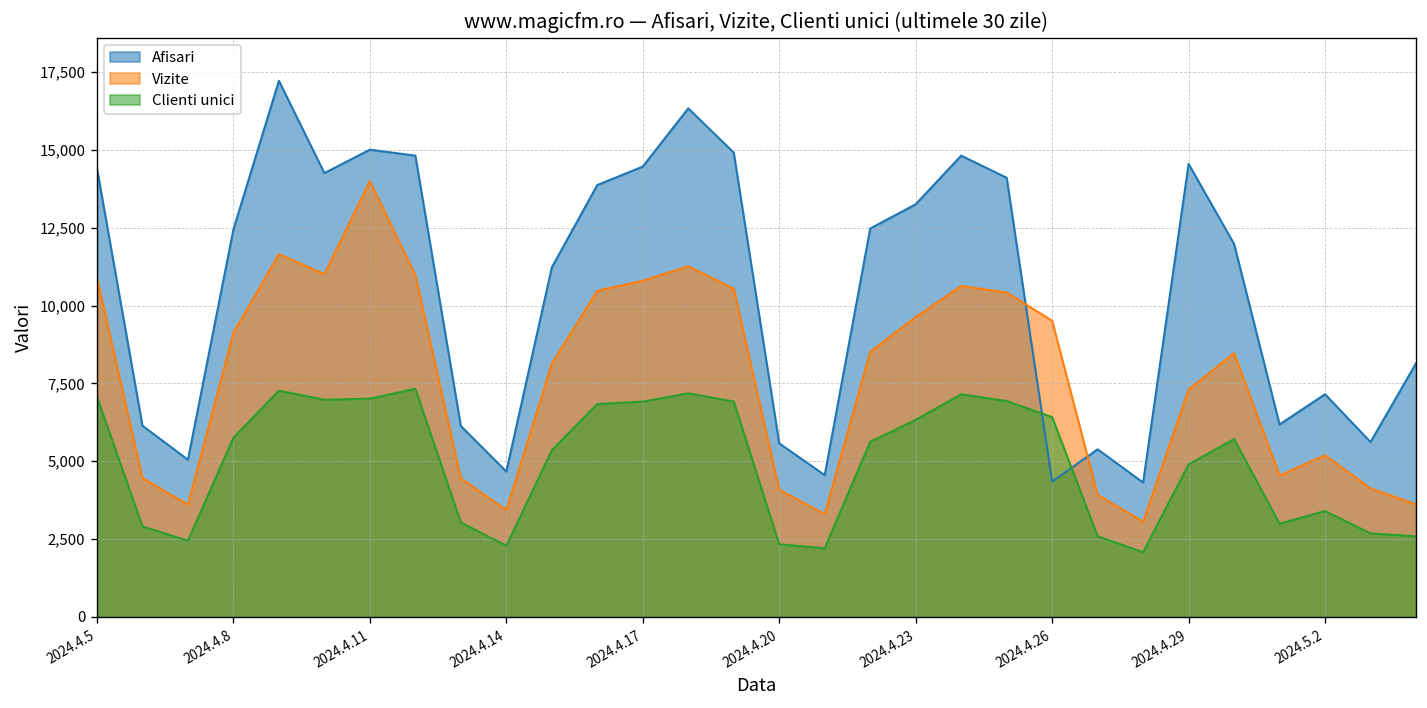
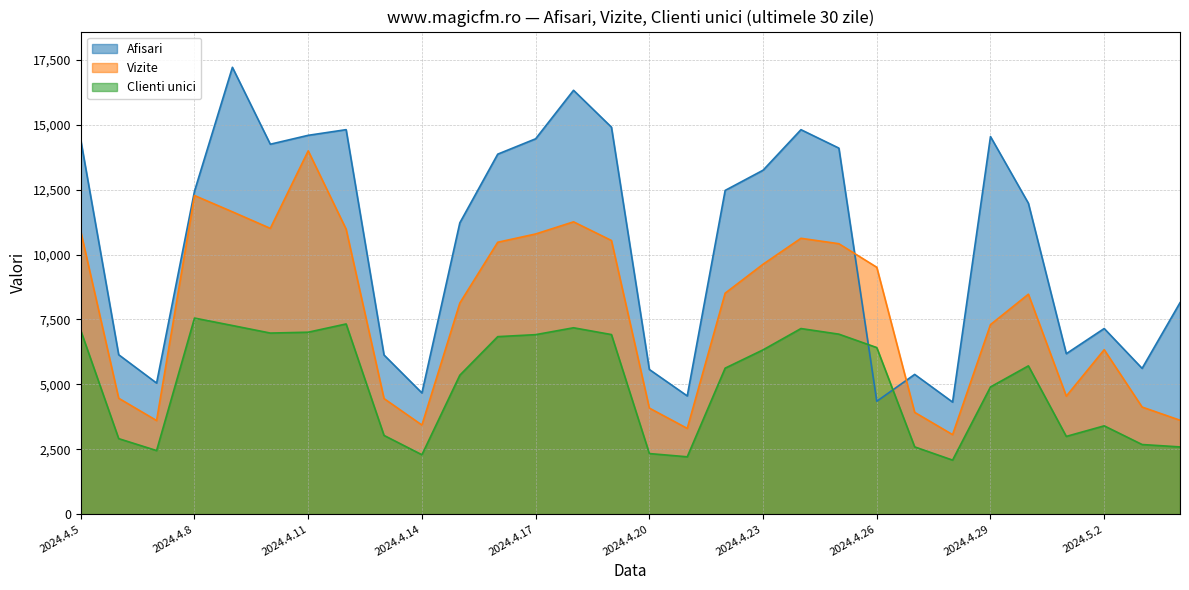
  {
    "Afisari": {
      "2024.4.5": "14,400",
      "2024.4.8": "12,400",
-     "2024.4.11": "15,000",
+     "2024.4.11": "14,600",
      "2024.4.14": "4,700",
      "2024.4.17": "14,500",
      "2024.4.20": "5,600",
      "2024.4.23": "13,300",
      "2024.4.26": "4,300",
      "2024.4.29": "14,500",
      "2024.5.2": "7,200"
    },
    "Vizite": {
      "2024.4.5": "10,900",
-     "2024.4.8": "9,100",
+     "2024.4.8": "12,300",
      "2024.4.11": "14,000",
      "2024.4.14": "3,400",
      "2024.4.17": "10,800",
      "2024.4.20": "4,100",
      "2024.4.23": "9,600",
      "2024.4.26": "9,500",
      "2024.4.29": "7,300",
-     "2024.5.2": "5,200"
+     "2024.5.2": "6,300"
    },
    "Clienti unici": {
      "2024.4.5": "7,100",
-     "2024.4.8": "5,800",
+     "2024.4.8": "7,600",
      "2024.4.11": "7,000",
      "2024.4.14": "2,300",
      "2024.4.17": "6,900",
      "2024.4.20": "2,300",
      "2024.4.23": "6,300",
      "2024.4.26": "6,400",
      "2024.4.29": "4,900",
      "2024.5.2": "3,400"
    }
  }
